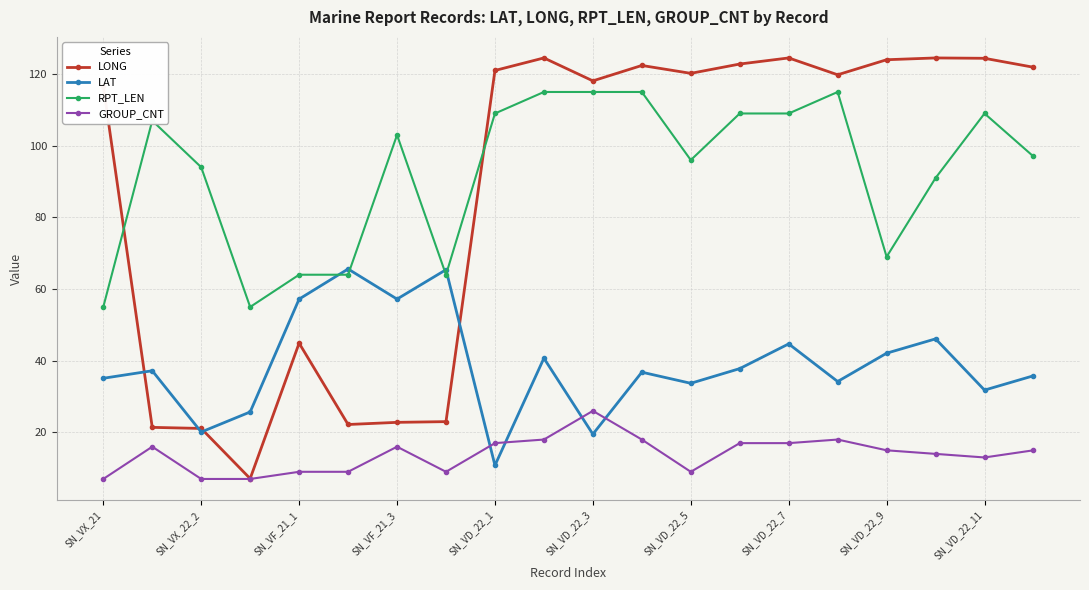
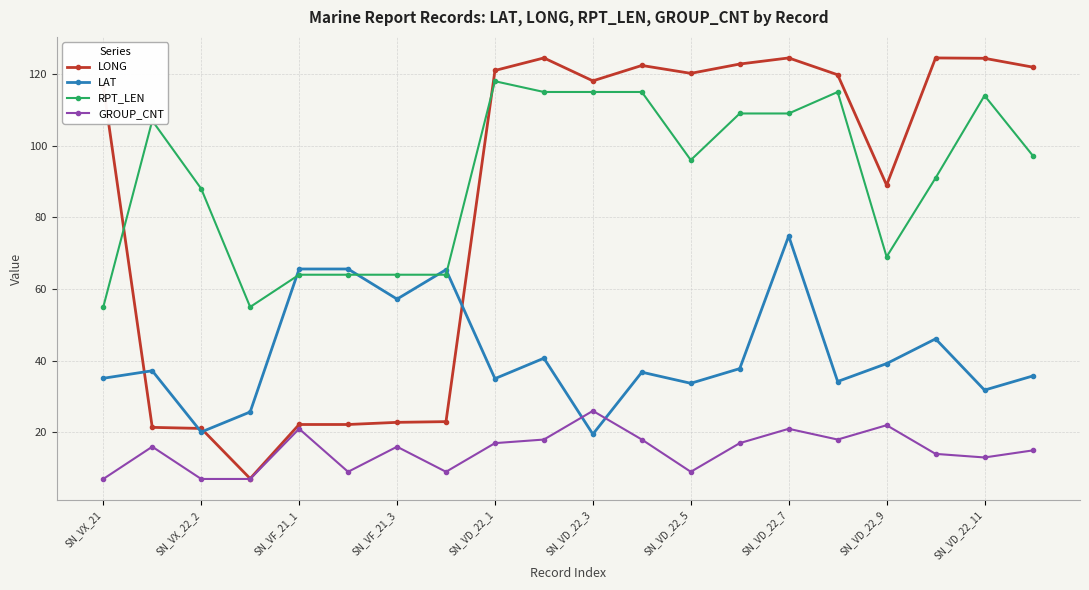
  {
    "LONG": {
      "SN_VX_22_2": 21,
-     "SN_VF_21_1": 45,
+     "SN_VF_21_1": 22,
      "SN_VF_21_3": 23,
      "SN_VD_22_1": 121,
      "SN_VD_22_3": 118,
      "SN_VD_22_5": 120,
      "SN_VD_22_7": 125,
-     "SN_VD_22_9": 124,
+     "SN_VD_22_9": 89,
      "SN_VD_22_11": 124
    },
    "LAT": {
      "SN_VX_21": 35,
      "SN_VX_22_2": 20,
-     "SN_VF_21_1": 57,
+     "SN_VF_21_1": 66,
      "SN_VF_21_3": 57,
-     "SN_VD_22_1": 11,
+     "SN_VD_22_1": 35,
      "SN_VD_22_3": 20,
      "SN_VD_22_5": 34,
-     "SN_VD_22_7": 45,
-     "SN_VD_22_9": 42,
+     "SN_VD_22_7": 75,
+     "SN_VD_22_9": 39,
      "SN_VD_22_11": 32
    },
    "RPT_LEN": {
      "SN_VX_21": 55,
-     "SN_VX_22_2": 94,
+     "SN_VX_22_2": 88,
      "SN_VF_21_1": 64,
-     "SN_VF_21_3": 103,
-     "SN_VD_22_1": 109,
+     "SN_VF_21_3": 64,
+     "SN_VD_22_1": 118,
      "SN_VD_22_3": 115,
      "SN_VD_22_5": 96,
      "SN_VD_22_7": 109,
      "SN_VD_22_9": 69,
-     "SN_VD_22_11": 109
+     "SN_VD_22_11": 114
    },
    "GROUP_CNT": {
      "SN_VX_21": 7,
      "SN_VX_22_2": 7,
-     "SN_VF_21_1": 9,
+     "SN_VF_21_1": 21,
      "SN_VF_21_3": 16,
      "SN_VD_22_1": 17,
      "SN_VD_22_3": 26,
      "SN_VD_22_5": 9,
-     "SN_VD_22_7": 17,
-     "SN_VD_22_9": 15,
+     "SN_VD_22_7": 21,
+     "SN_VD_22_9": 22,
      "SN_VD_22_11": 13
    }
  }
